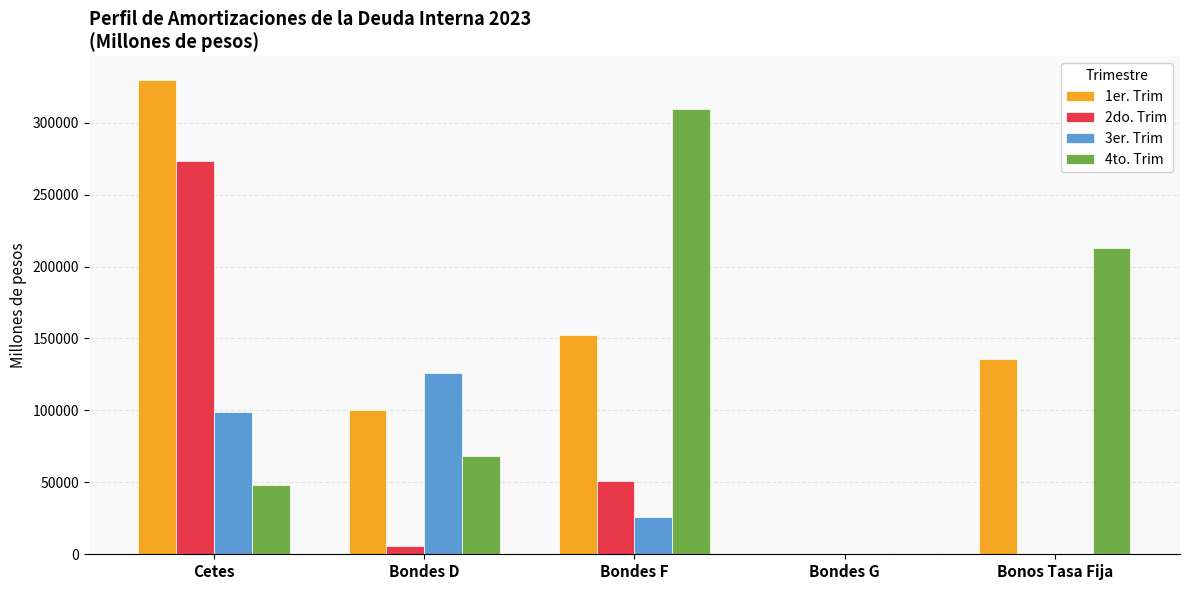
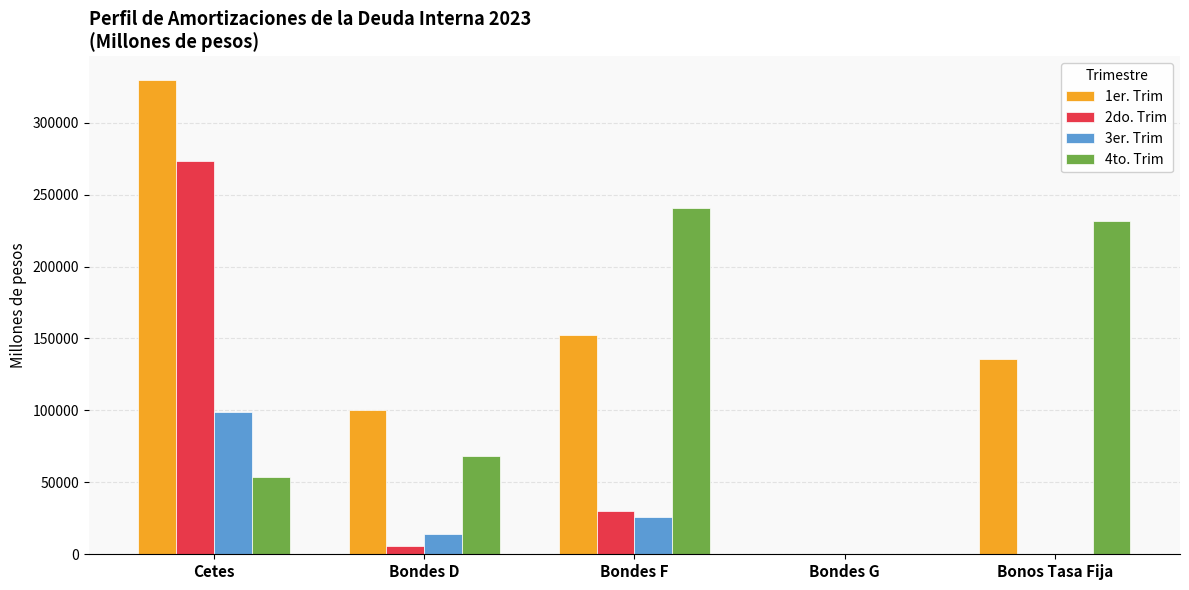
  {
    "1er. Trim": {
      "Cetes": 330000,
      "Bondes D": 101000,
      "Bondes F": 152000,
      "Bondes G": 0,
      "Bonos Tasa Fija": 136000
    },
    "2do. Trim": {
      "Cetes": 273000,
      "Bondes D": 6000,
-     "Bondes F": 51000,
+     "Bondes F": 30000,
      "Bondes G": 0,
      "Bonos Tasa Fija": 0
    },
    "3er. Trim": {
      "Cetes": 99000,
-     "Bondes D": 126000,
+     "Bondes D": 14000,
      "Bondes F": 26000,
      "Bondes G": 0,
      "Bonos Tasa Fija": 0
    },
    "4to. Trim": {
-     "Cetes": 48000,
+     "Cetes": 54000,
      "Bondes D": 68000,
-     "Bondes F": 310000,
+     "Bondes F": 241000,
      "Bondes G": 0,
-     "Bonos Tasa Fija": 213000
+     "Bonos Tasa Fija": 231000
    }
  }
